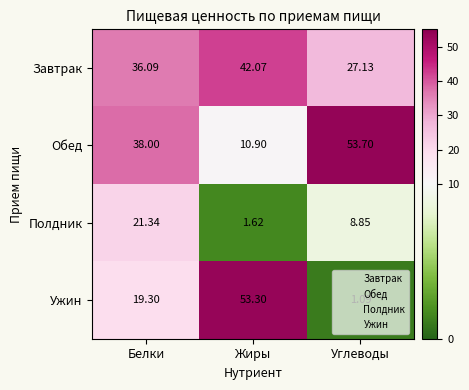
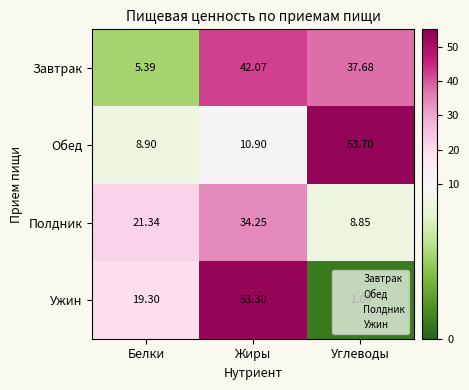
  {
    "Завтрак": {
-     "Белки": 36.09,
+     "Белки": 5.39,
      "Жиры": 42.07,
-     "Углеводы": 27.13
+     "Углеводы": 37.68
    },
    "Обед": {
-     "Белки": 38.00,
+     "Белки": 8.90,
      "Жиры": 10.90,
      "Углеводы": 53.70
    },
    "Полдник": {
      "Белки": 21.34,
-     "Жиры": 1.62,
+     "Жиры": 34.25,
      "Углеводы": 8.85
    },
    "Ужин": {
      "Белки": 19.30,
      "Жиры": 53.30
    }
  }
